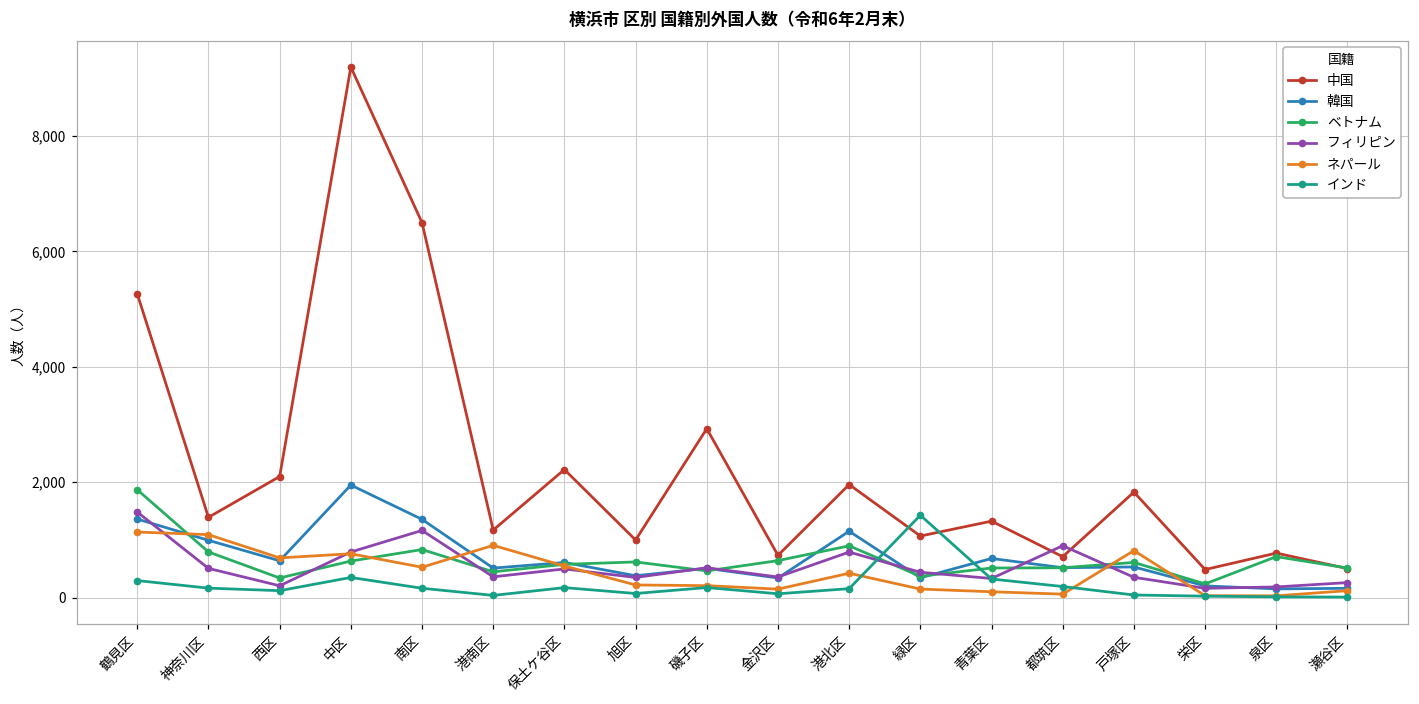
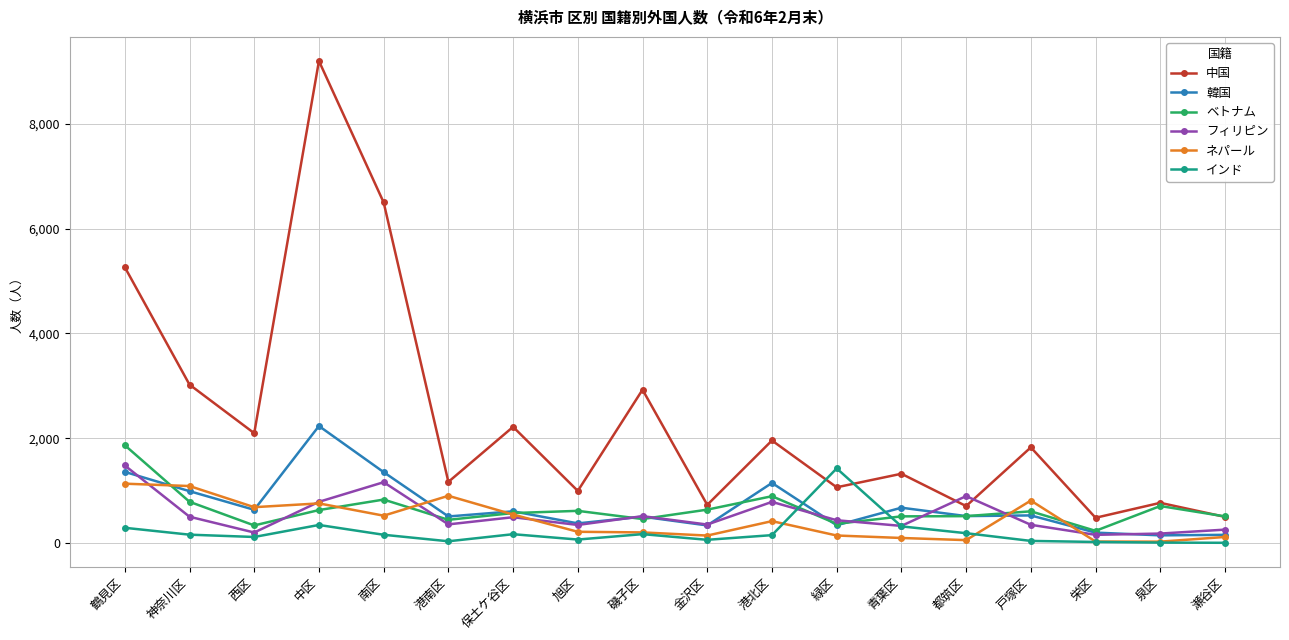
  {
    "中国": {
      "鶴見区": "5,300",
-     "神奈川区": "1,400",
+     "神奈川区": "3,000",
      "西区": "2,100",
      "中区": "9,200",
      "南区": "6,500",
      "港南区": "1,200",
      "保土ケ谷区": "2,200",
      "旭区": "1,000",
      "磯子区": "2,900",
      "金沢区": "700",
      "港北区": "2,000",
      "緑区": "1,100",
      "青葉区": "1,300",
      "都筑区": "700",
      "戸塚区": "1,800",
      "栄区": "500",
      "泉区": "800"
    },
    "韓国": {
      "鶴見区": "1,400",
      "神奈川区": "1,000",
      "西区": "600",
-     "中区": "2,000",
+     "中区": "2,200",
      "南区": "1,400",
      "港南区": "500",
      "港北区": "1,200",
      "青葉区": "700",
      "戸塚区": "500"
    },
    "フィリピン": {
      "鶴見区": "1,500",
      "神奈川区": "500",
      "西区": "200",
      "南区": "1,200",
      "港南区": "400",
      "保土ケ谷区": "500",
      "港北区": "800",
      "緑区": "400",
      "都筑区": "900",
      "戸塚区": "400",
      "瀬谷区": "300"
    },
    "ネパール": {
      "鶴見区": "1,100",
      "神奈川区": "1,100",
      "西区": "700",
      "南区": "500",
      "港南区": "900",
      "旭区": "200",
      "金沢区": "100",
      "港北区": "400",
      "緑区": "100",
      "青葉区": "100",
      "都筑区": "100",
      "戸塚区": "800"
    }
  }
